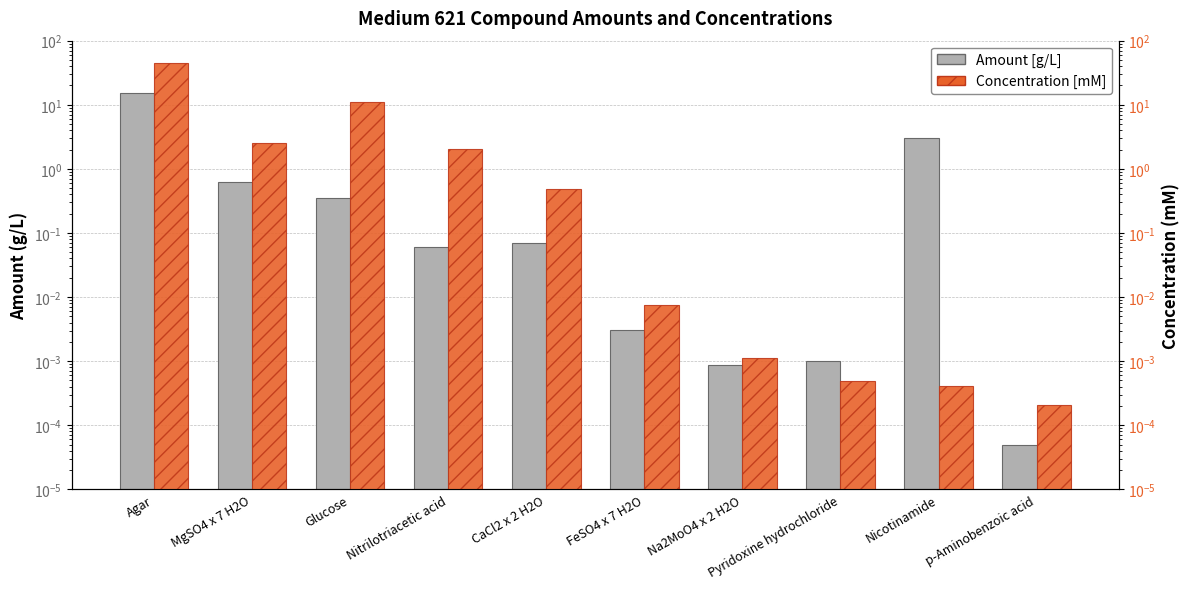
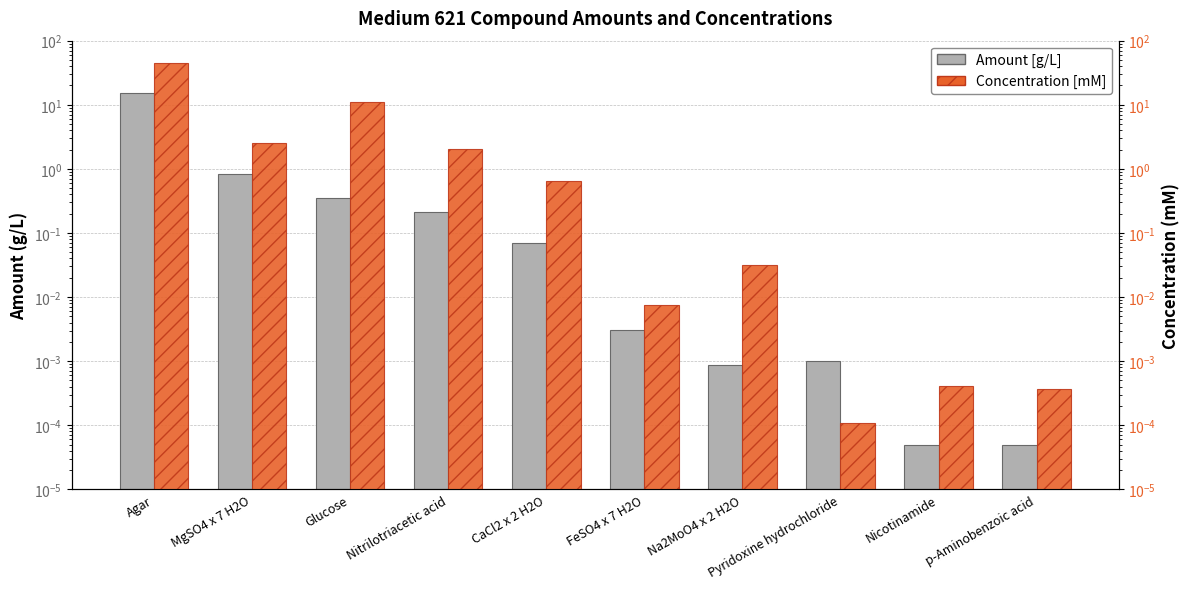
  {
    "Amount [g/L]": {
      "Agar": 15,
-     "MgSO4 x 7 H2O": 0.6,
+     "MgSO4 x 7 H2O": 0.8,
      "Glucose": 0.4,
-     "Nitrilotriacetic acid": 0.06,
+     "Nitrilotriacetic acid": 0.21,
      "CaCl2 x 2 H2O": 0.07,
      "FeSO4 x 7 H2O": 0.003,
      "Na2MoO4 x 2 H2O": 0.0009,
      "Pyridoxine hydrochloride": 0.0010,
-     "Nicotinamide": 3,
+     "Nicotinamide": 0,
      "p-Aminobenzoic acid": 0.00005
    },
    "Concentration [mM]": {
      "Agar": 40,
      "MgSO4 x 7 H2O": 2.5,
      "Glucose": 11,
      "Nitrilotriacetic acid": 2.0,
-     "CaCl2 x 2 H2O": 0.5,
+     "CaCl2 x 2 H2O": 0.7,
      "FeSO4 x 7 H2O": 0.007,
-     "Na2MoO4 x 2 H2O": 0.0011,
-     "Pyridoxine hydrochloride": 0.0005,
+     "Na2MoO4 x 2 H2O": 0.03,
+     "Pyridoxine hydrochloride": 0.00011,
      "Nicotinamide": 0.0004,
-     "p-Aminobenzoic acid": 0.00021
+     "p-Aminobenzoic acid": 0.0004
    }
  }
